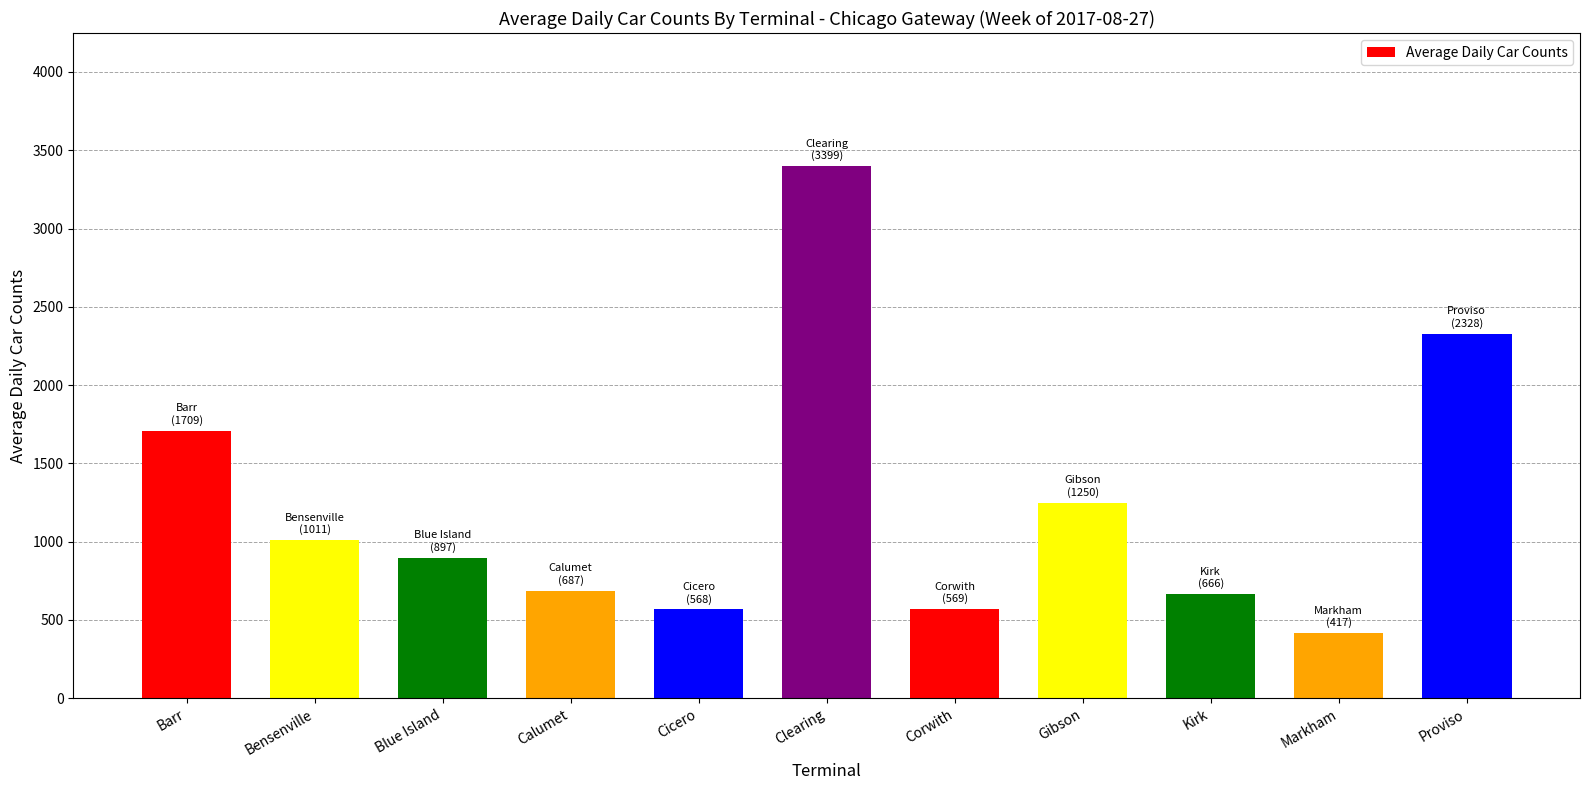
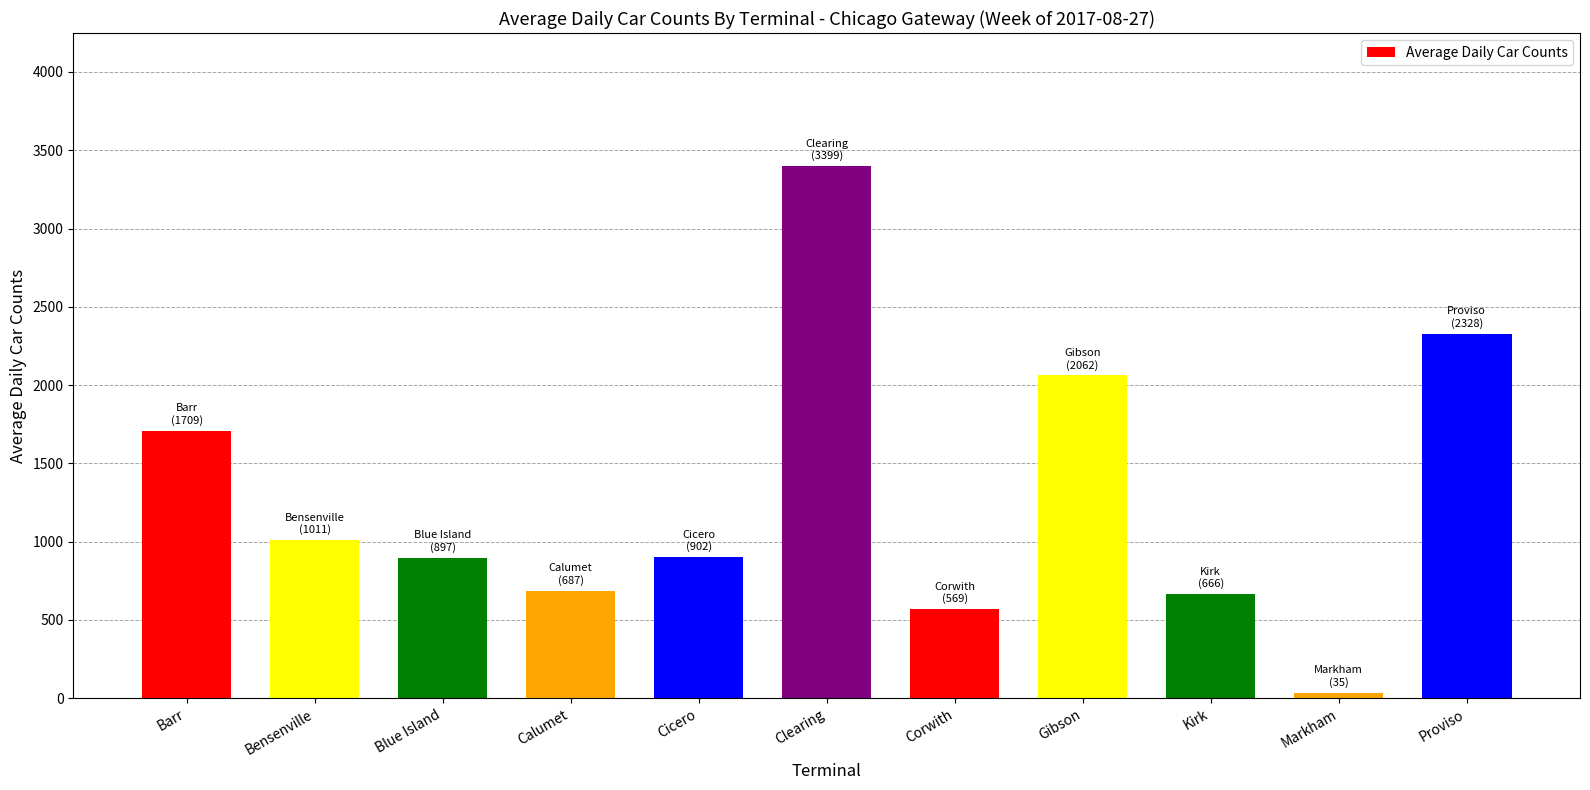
  {
    "Barr": "(1709)",
    "Bensenville": "(1011)",
    "Blue Island": "(897)",
    "Calumet": "(687)",
-   "Cicero": "(568)",
+   "Cicero": "(902)",
    "Clearing": "(3399)",
    "Corwith": "(569)",
-   "Gibson": "(1250)",
+   "Gibson": "(2062)",
    "Kirk": "(666)",
-   "Markham": "(417)",
+   "Markham": "(35)",
    "Proviso": "(2328)"
  }
